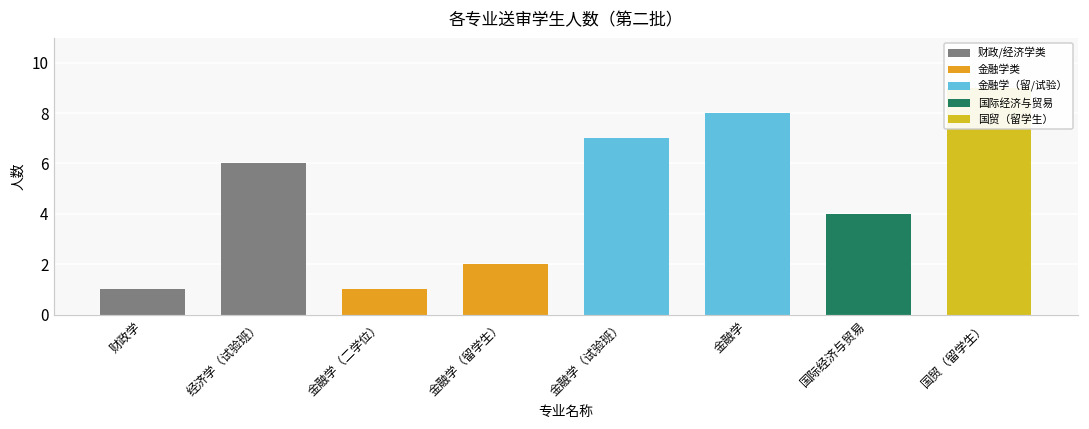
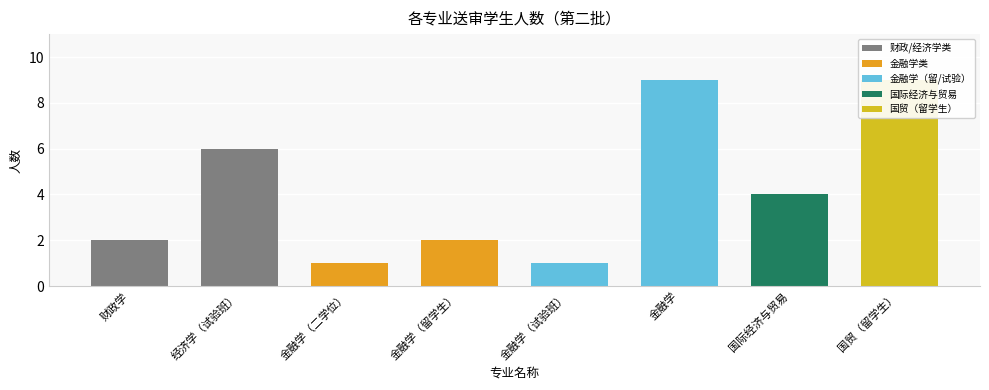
  {
-   "财政学": 1,
+   "财政学": 2,
    "经济学（试验班）": 6,
    "金融学（二学位）": 1,
    "金融学（留学生）": 2,
-   "金融学（试验班）": 7,
-   "金融学": 8,
+   "金融学（试验班）": 1,
+   "金融学": 9,
    "国际经济与贸易": 4
  }
